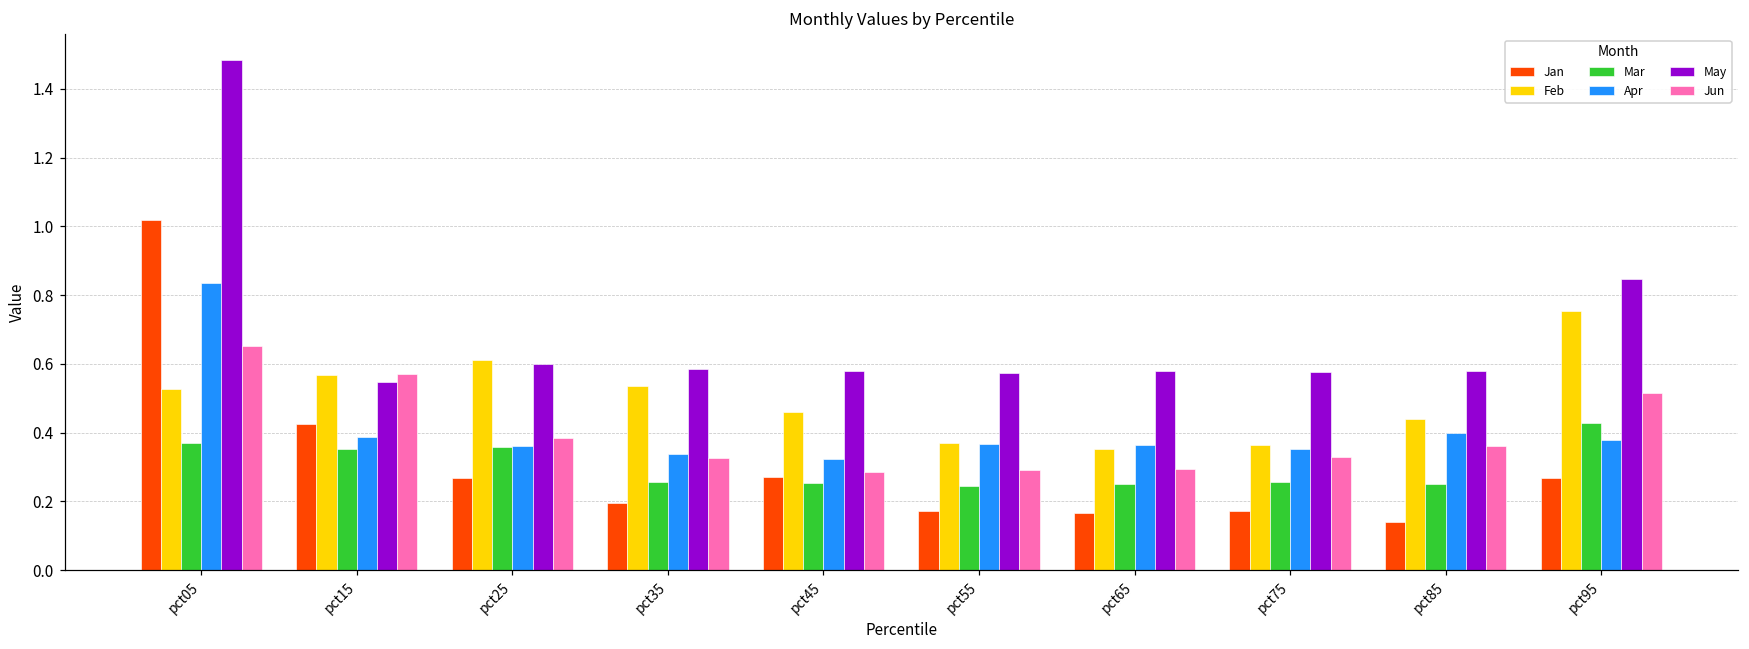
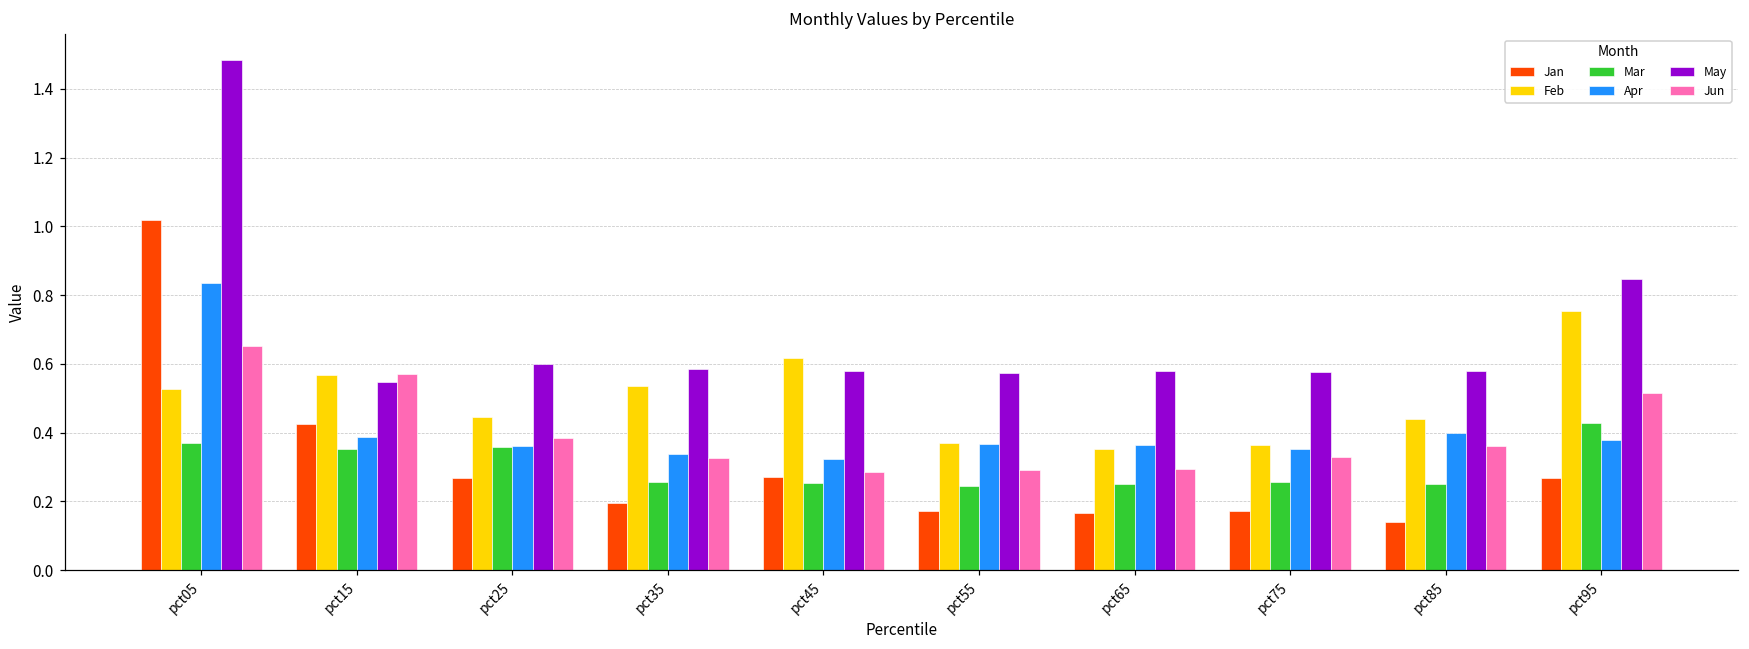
  {
    "Jan": {
      "pct05": 1.02,
      "pct15": 0.42,
      "pct25": 0.27,
      "pct35": 0.20,
      "pct45": 0.27,
      "pct55": 0.17,
      "pct65": 0.17,
      "pct75": 0.17,
      "pct85": 0.14,
      "pct95": 0.27
    },
    "Feb": {
      "pct05": 0.53,
      "pct15": 0.57,
-     "pct25": 0.61,
+     "pct25": 0.45,
      "pct35": 0.54,
-     "pct45": 0.46,
+     "pct45": 0.62,
      "pct55": 0.37,
      "pct65": 0.35,
      "pct75": 0.36,
      "pct85": 0.44,
      "pct95": 0.75
    },
    "Mar": {
      "pct05": 0.37,
      "pct15": 0.35,
      "pct25": 0.36,
      "pct35": 0.26,
      "pct45": 0.25,
      "pct55": 0.24,
      "pct65": 0.25,
      "pct75": 0.26,
      "pct85": 0.25,
      "pct95": 0.43
    },
    "Apr": {
      "pct05": 0.84,
      "pct15": 0.39,
      "pct25": 0.36,
      "pct35": 0.34,
      "pct45": 0.32,
      "pct55": 0.37,
      "pct65": 0.36,
      "pct75": 0.35,
      "pct85": 0.40,
      "pct95": 0.38
    },
    "May": {
      "pct05": 1.48,
      "pct15": 0.55,
      "pct25": 0.60,
      "pct35": 0.58,
      "pct45": 0.58,
      "pct55": 0.57,
      "pct65": 0.58,
      "pct75": 0.58,
      "pct85": 0.58,
      "pct95": 0.85
    },
    "Jun": {
      "pct05": 0.65,
      "pct15": 0.57,
      "pct25": 0.39,
      "pct35": 0.33,
      "pct45": 0.28,
      "pct55": 0.29,
      "pct65": 0.29,
      "pct75": 0.33,
      "pct85": 0.36,
      "pct95": 0.52
    }
  }
